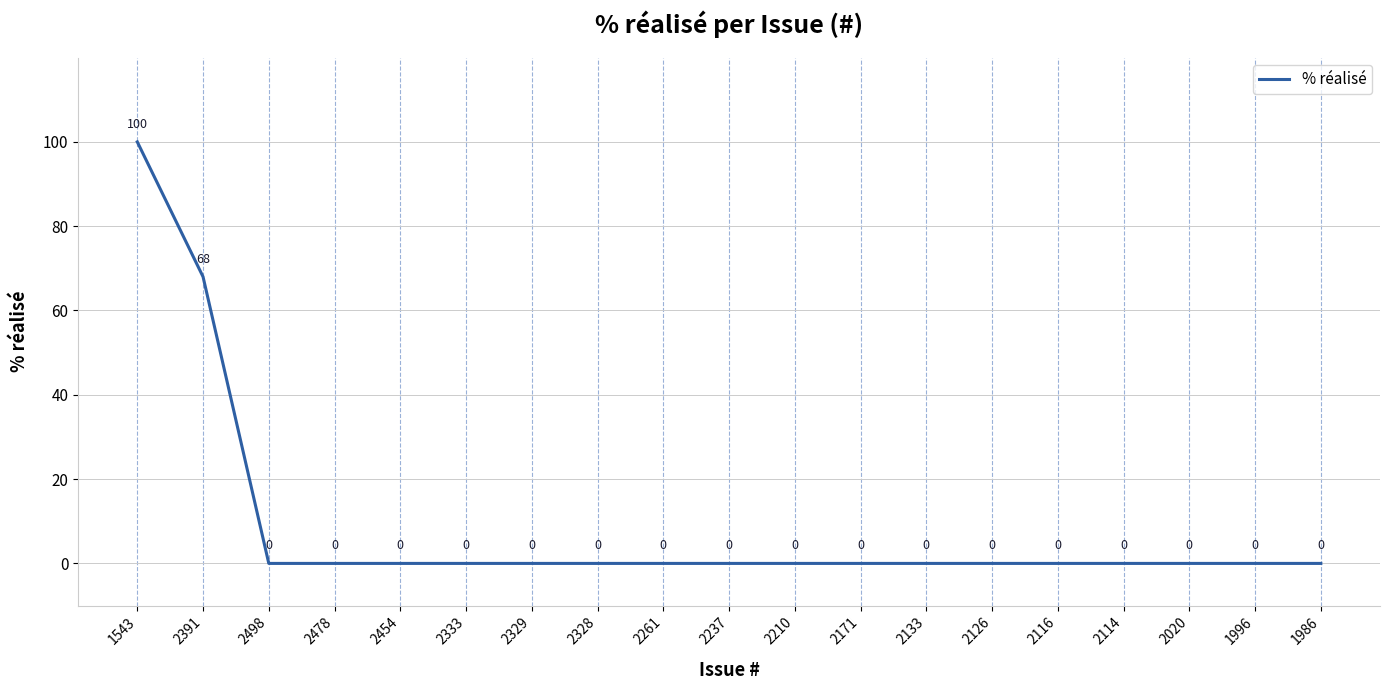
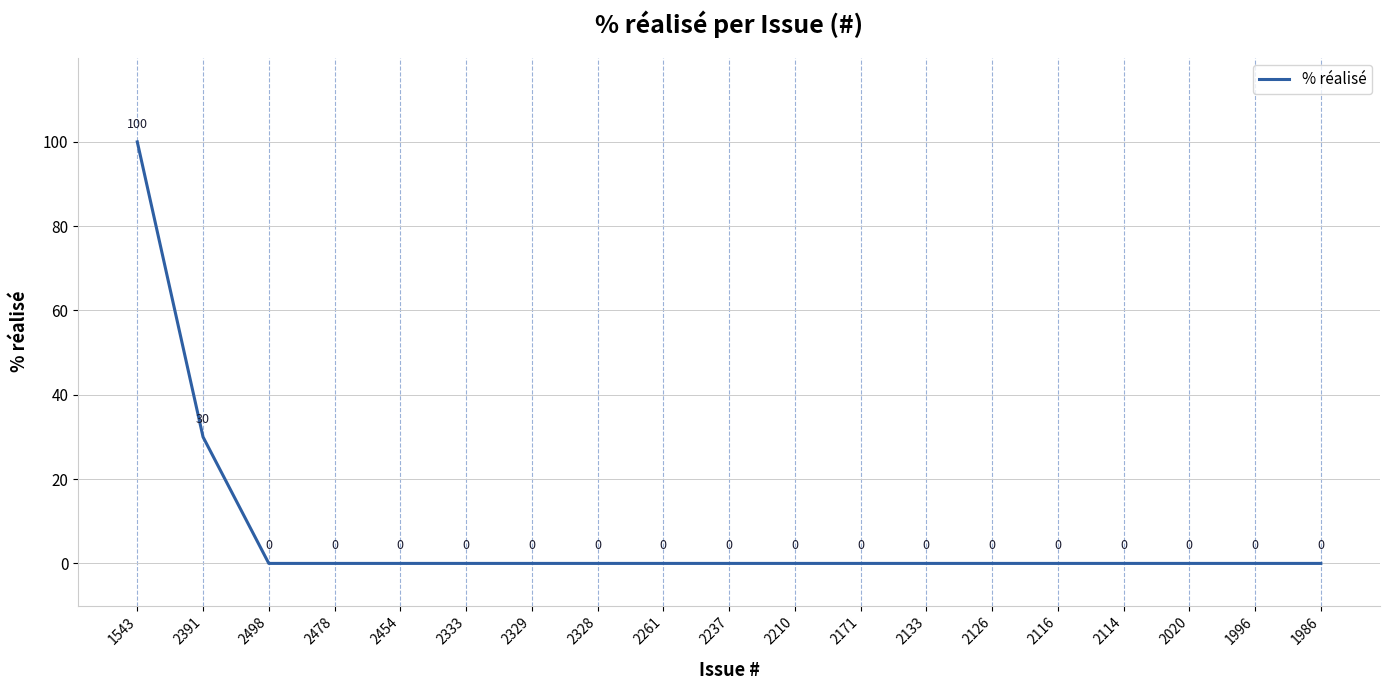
  {
    "1543": 100,
-   "2391": 68,
+   "2391": 30,
    "2498": 0,
    "2478": 0,
    "2454": 0,
    "2333": 0,
    "2329": 0,
    "2328": 0,
    "2261": 0,
    "2237": 0,
    "2210": 0,
    "2171": 0,
    "2133": 0,
    "2126": 0,
    "2116": 0,
    "2114": 0,
    "2020": 0,
    "1996": 0,
    "1986": 0
  }
